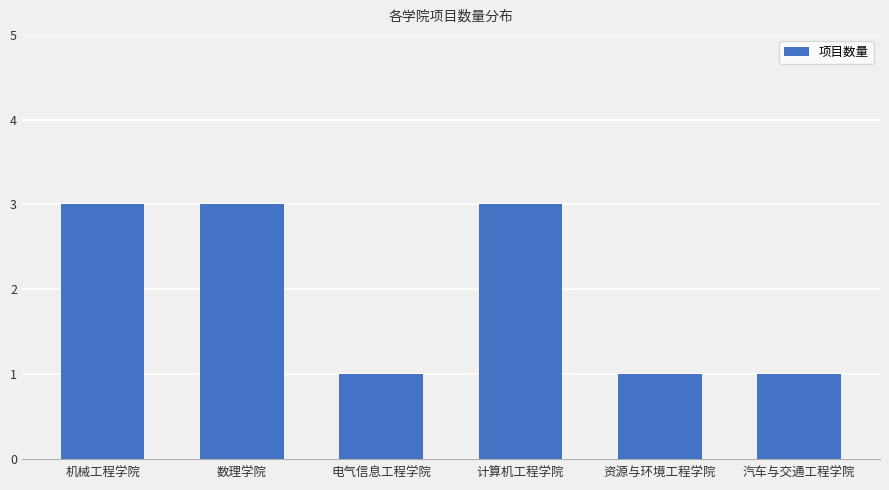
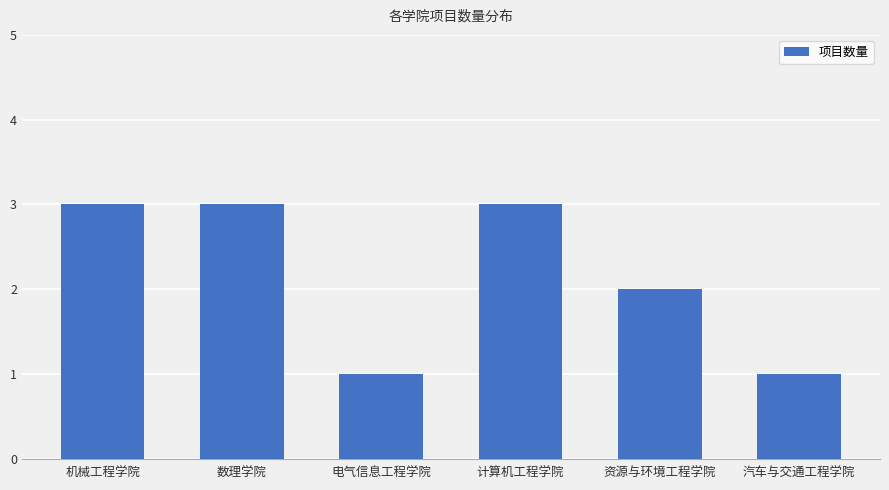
  {
    "机械工程学院": 3,
    "数理学院": 3,
    "电气信息工程学院": 1,
    "计算机工程学院": 3,
-   "资源与环境工程学院": 1,
+   "资源与环境工程学院": 2,
    "汽车与交通工程学院": 1
  }
